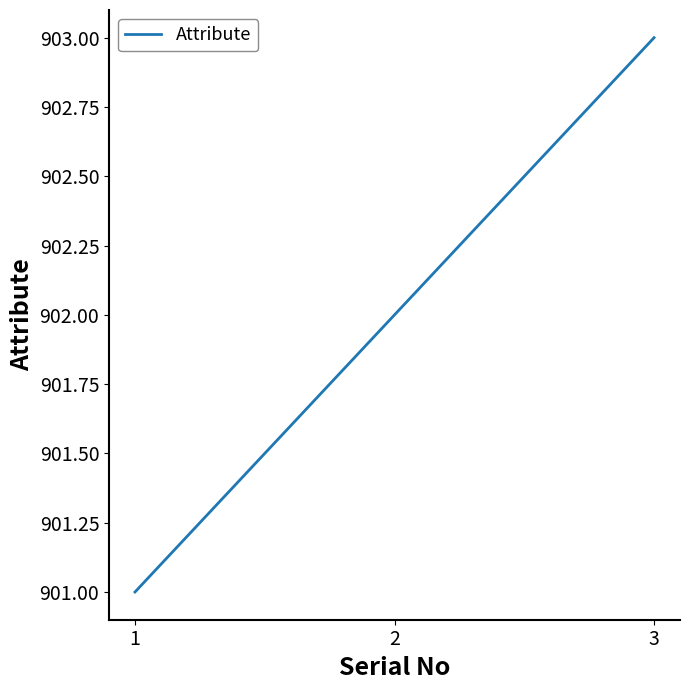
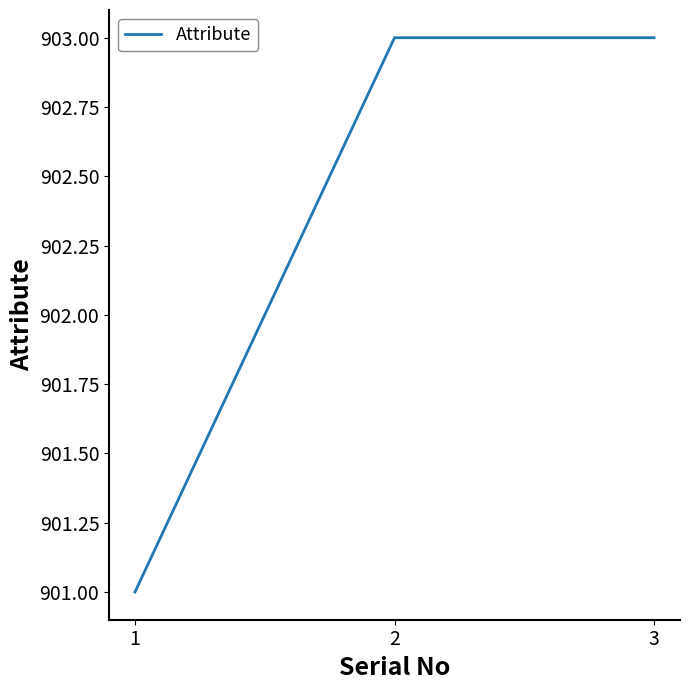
  {
    "1": 901,
-   "2": 902,
+   "2": 903,
    "3": 903
  }
